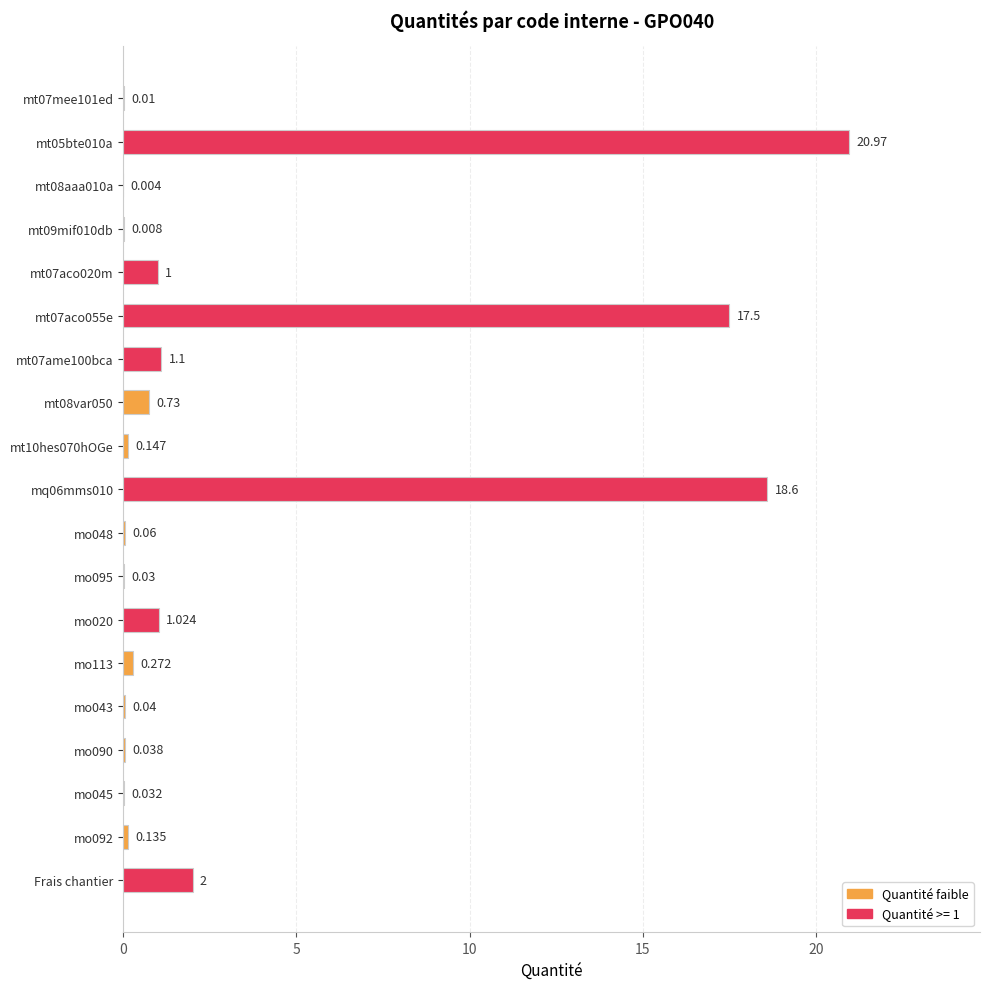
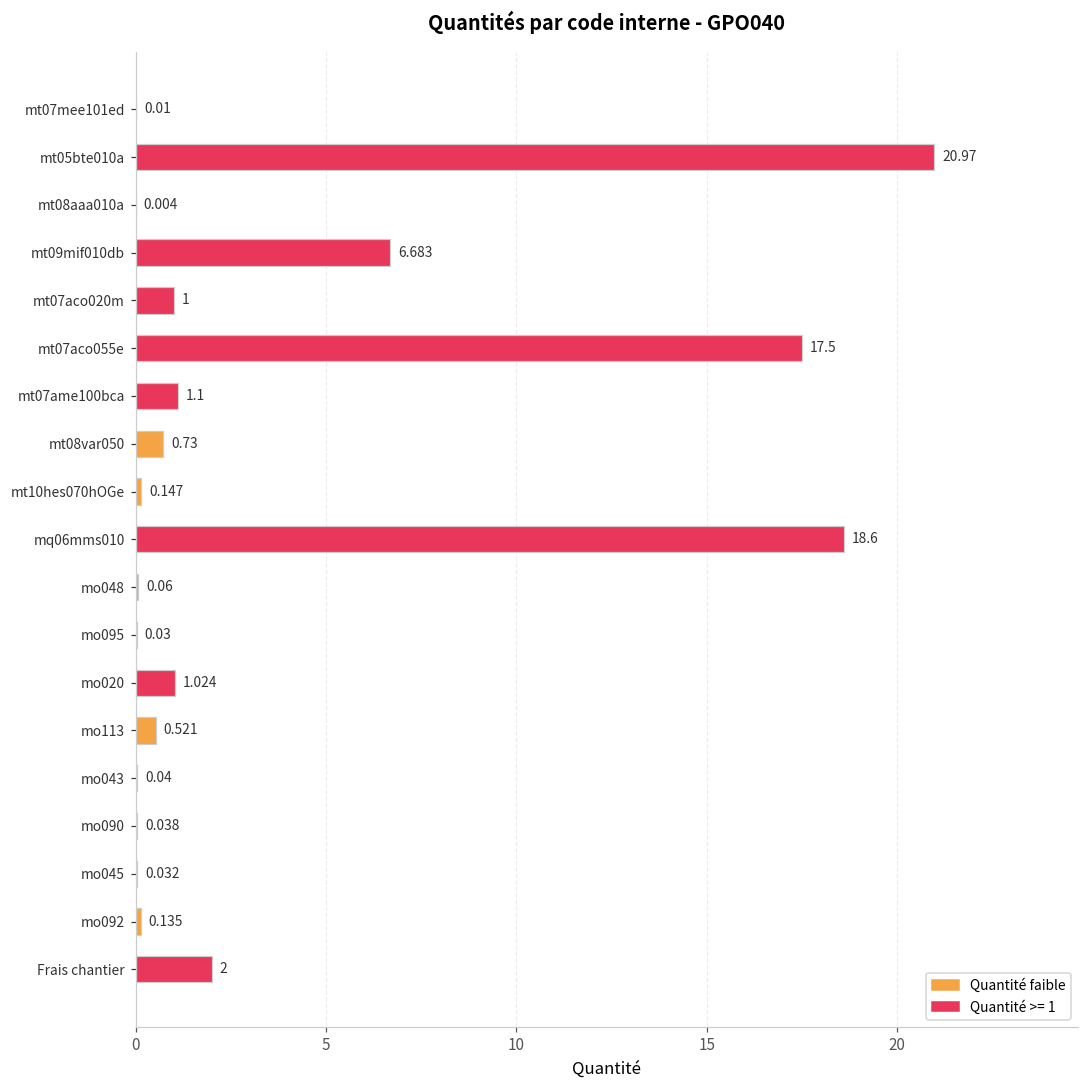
  {
    "mt07mee101ed": 0.01,
    "mt05bte010a": 20.97,
    "mt08aaa010a": 0.004,
-   "mt09mif010db": 0.008,
+   "mt09mif010db": 6.683,
    "mt07aco020m": 1,
    "mt07aco055e": 17.5,
    "mt07ame100bca": 1.1,
    "mt08var050": 0.73,
    "mt10hes070hOGe": 0.147,
    "mq06mms010": 18.6,
    "mo048": 0.06,
    "mo095": 0.03,
    "mo020": 1.024,
-   "mo113": 0.272,
+   "mo113": 0.521,
    "mo043": 0.04,
    "mo090": 0.038,
    "mo045": 0.032,
    "mo092": 0.135,
    "Frais chantier": 2
  }
